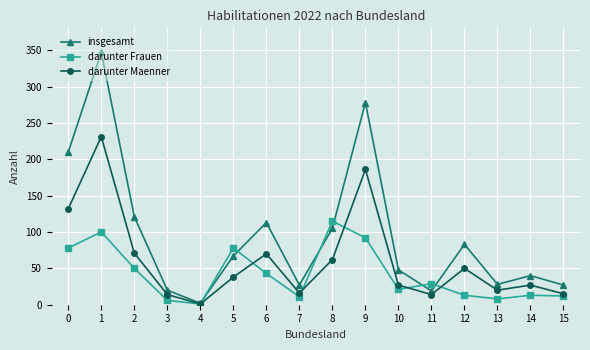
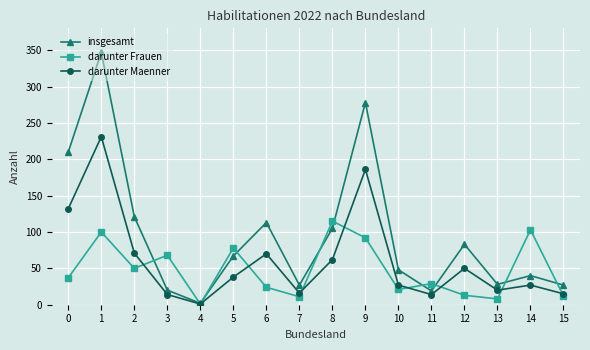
  {
    "darunter Frauen": {
-     "0": 80,
+     "0": 40,
      "1": 100,
      "2": 50,
-     "3": 10,
+     "3": 70,
      "5": 80,
-     "6": 40,
+     "6": 20,
      "7": 10,
      "8": 120,
      "9": 90,
      "10": 20,
      "11": 30,
      "12": 10,
      "13": 10,
-     "14": 10
+     "14": 100
    }
  }
